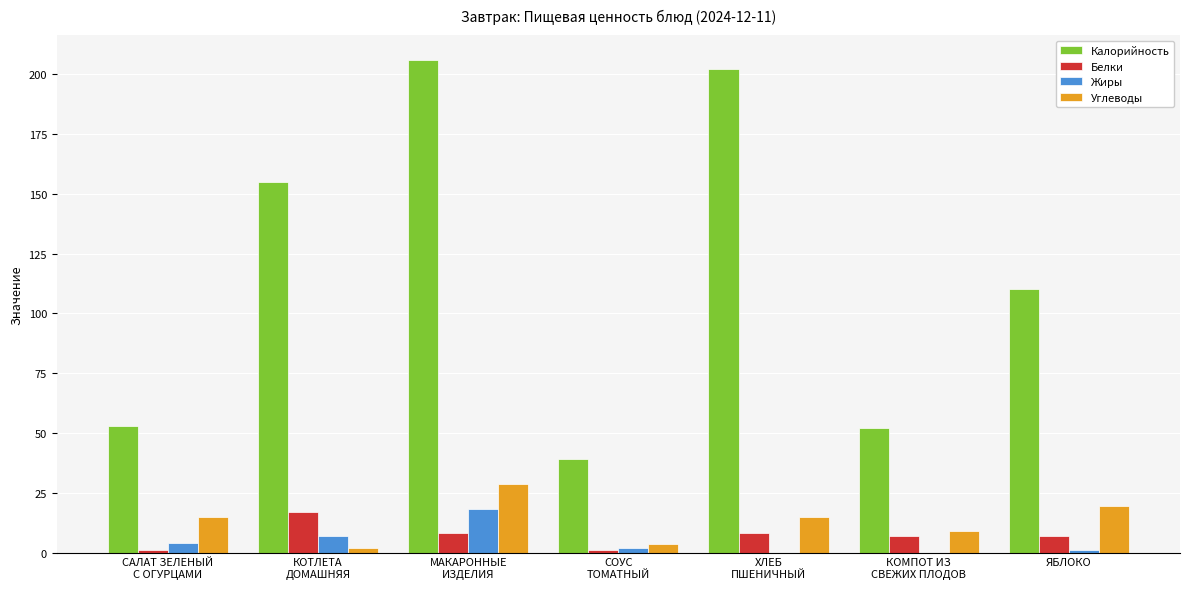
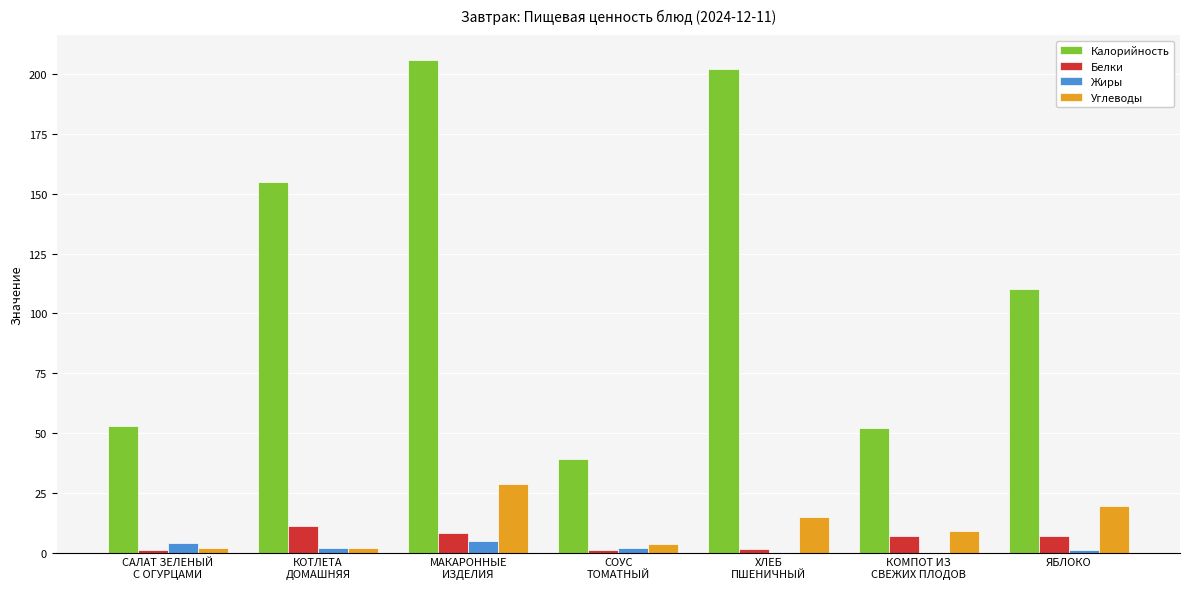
  {
    "Калорийность": {
      "САЛАТ ЗЕЛЕНЫЙ С ОГУРЦАМИ": 53,
      "КОТЛЕТА ДОМАШНЯЯ": 155,
      "МАКАРОННЫЕ ИЗДЕЛИЯ": 206,
      "СОУС ТОМАТНЫЙ": 39,
      "ХЛЕБ ПШЕНИЧНЫЙ": 202,
      "КОМПОТ ИЗ СВЕЖИХ ПЛОДОВ": 52,
      "ЯБЛОКО": 110
    },
    "Белки": {
-     "КОТЛЕТА ДОМАШНЯЯ": 17,
+     "КОТЛЕТА ДОМАШНЯЯ": 11,
      "МАКАРОННЫЕ ИЗДЕЛИЯ": 8,
-     "ХЛЕБ ПШЕНИЧНЫЙ": 8,
+     "ХЛЕБ ПШЕНИЧНЫЙ": 2,
      "КОМПОТ ИЗ СВЕЖИХ ПЛОДОВ": 7,
      "ЯБЛОКО": 7
    },
    "Жиры": {
      "САЛАТ ЗЕЛЕНЫЙ С ОГУРЦАМИ": 4,
-     "КОТЛЕТА ДОМАШНЯЯ": 7,
-     "МАКАРОННЫЕ ИЗДЕЛИЯ": 18,
+     "КОТЛЕТА ДОМАШНЯЯ": 2,
+     "МАКАРОННЫЕ ИЗДЕЛИЯ": 5,
      "СОУС ТОМАТНЫЙ": 2,
      "ХЛЕБ ПШЕНИЧНЫЙ": 0,
      "КОМПОТ ИЗ СВЕЖИХ ПЛОДОВ": 0
    },
    "Углеводы": {
-     "САЛАТ ЗЕЛЕНЫЙ С ОГУРЦАМИ": 15,
+     "САЛАТ ЗЕЛЕНЫЙ С ОГУРЦАМИ": 2,
      "КОТЛЕТА ДОМАШНЯЯ": 2,
      "МАКАРОННЫЕ ИЗДЕЛИЯ": 29,
      "СОУС ТОМАТНЫЙ": 4,
      "ХЛЕБ ПШЕНИЧНЫЙ": 15,
      "КОМПОТ ИЗ СВЕЖИХ ПЛОДОВ": 9,
      "ЯБЛОКО": 20
    }
  }
